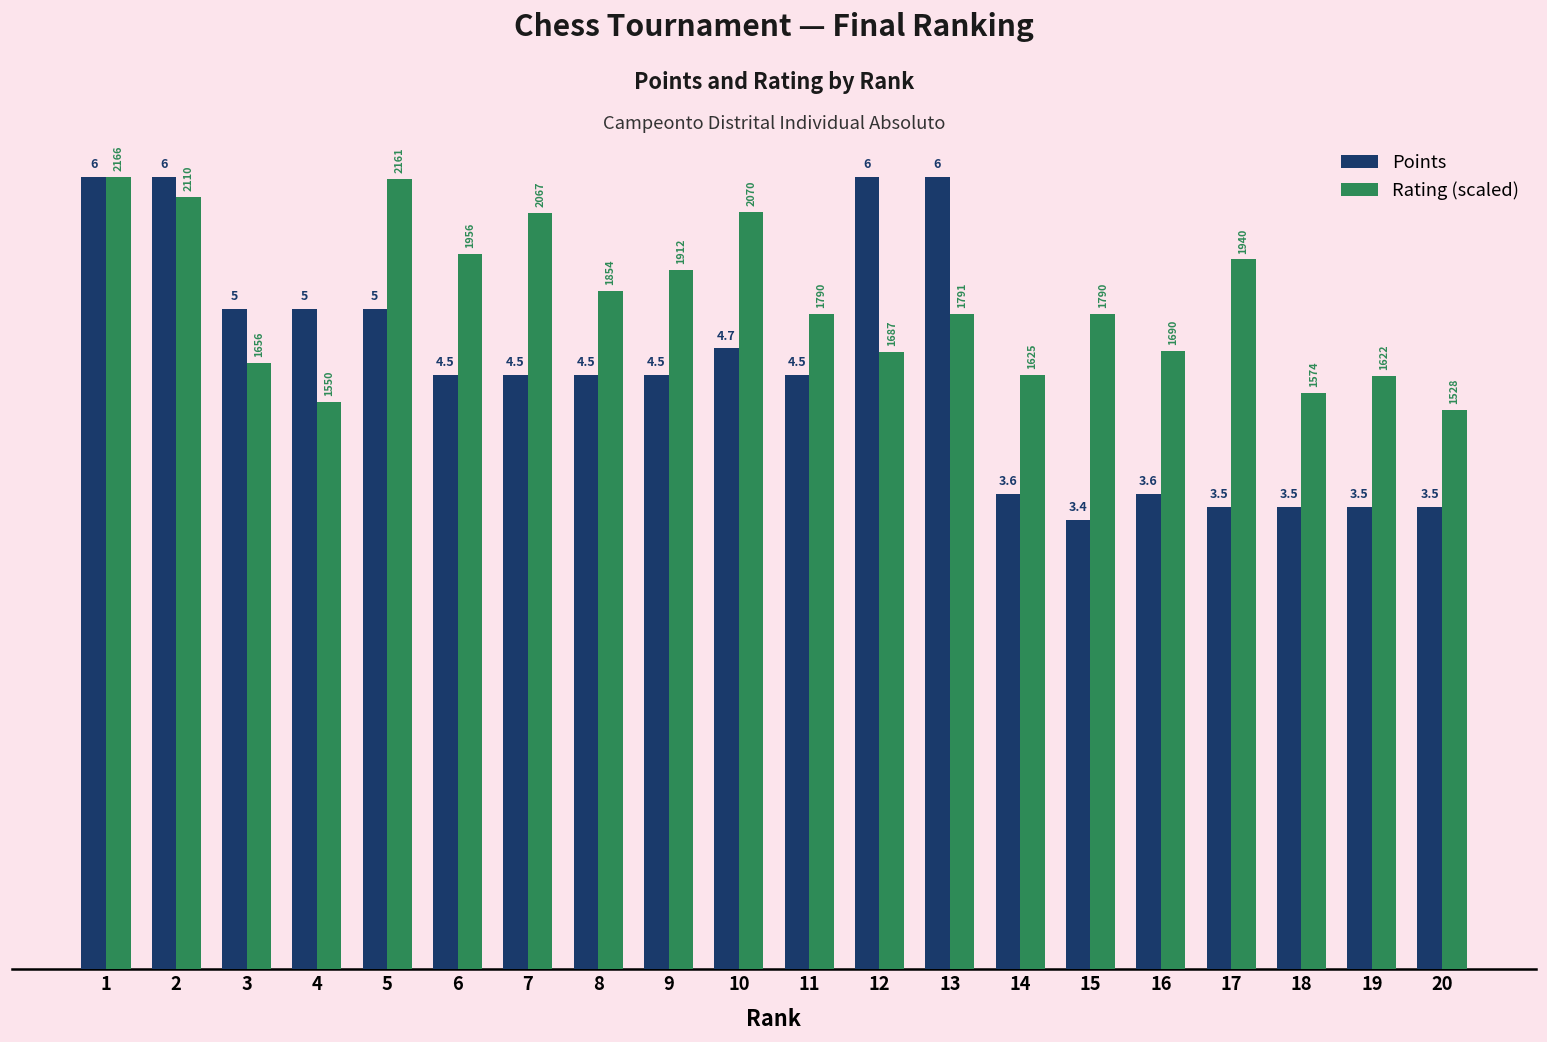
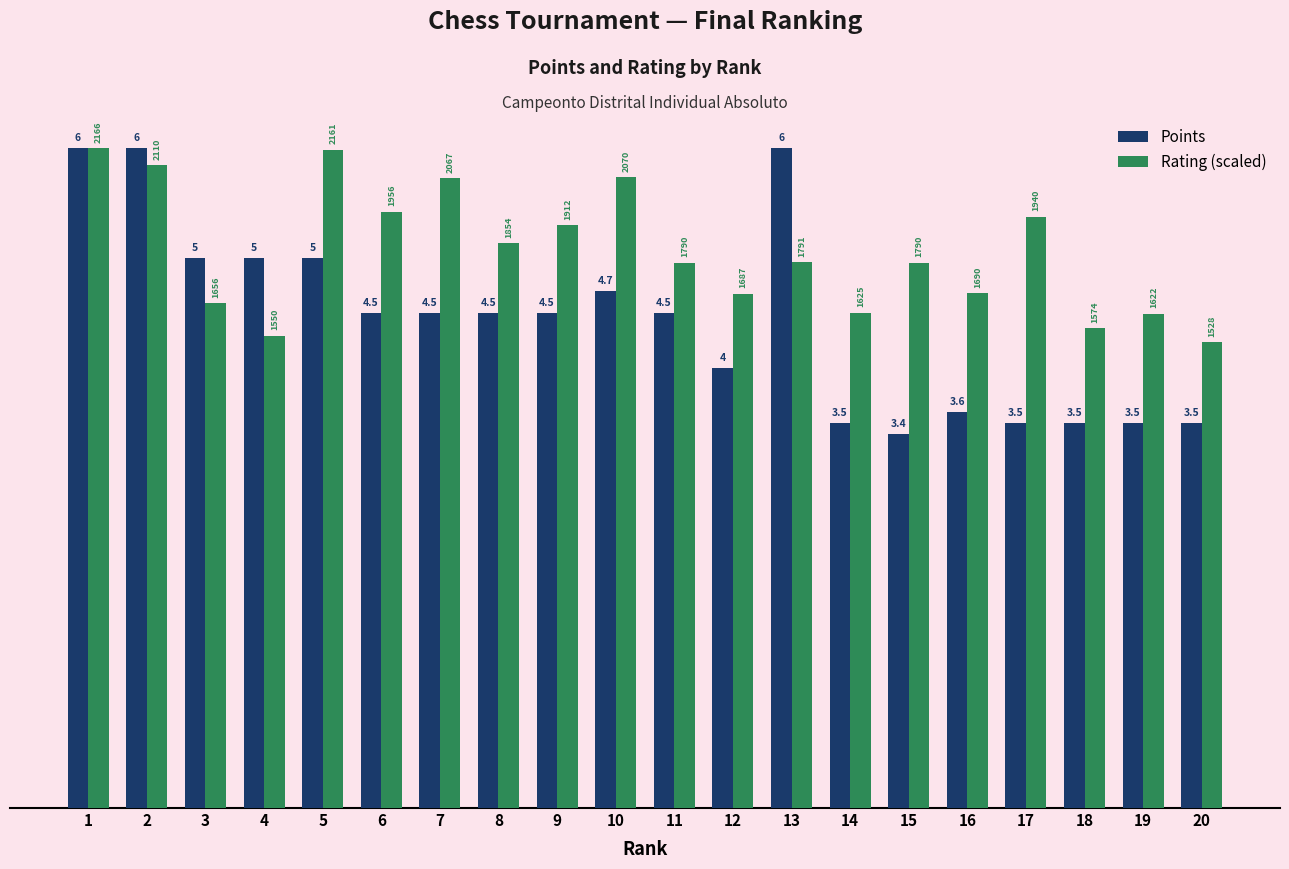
  {
    "Points": {
      "1": 6,
      "2": 6,
      "3": 5,
      "4": 5,
      "5": 5,
      "6": 4.5,
      "7": 4.5,
      "8": 4.5,
      "9": 4.5,
      "10": 4.7,
      "11": 4.5,
-     "12": 6,
+     "12": 4,
      "13": 6,
-     "14": 3.6,
+     "14": 3.5,
      "15": 3.4,
      "16": 3.6,
      "17": 3.5,
      "18": 3.5,
      "19": 3.5,
      "20": 3.5
    }
  }
